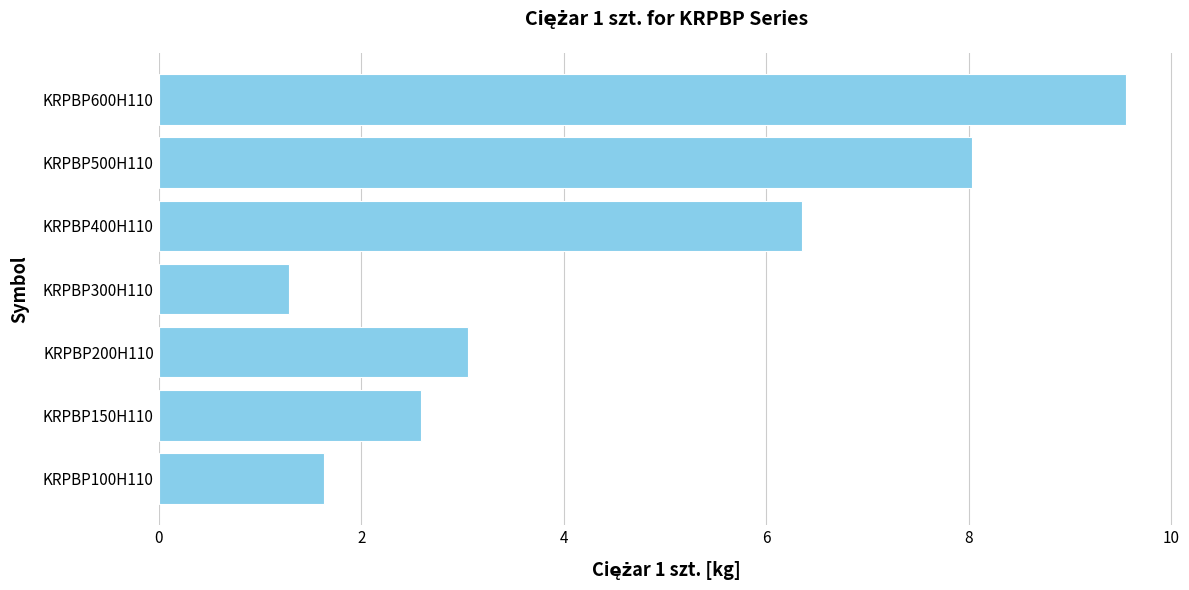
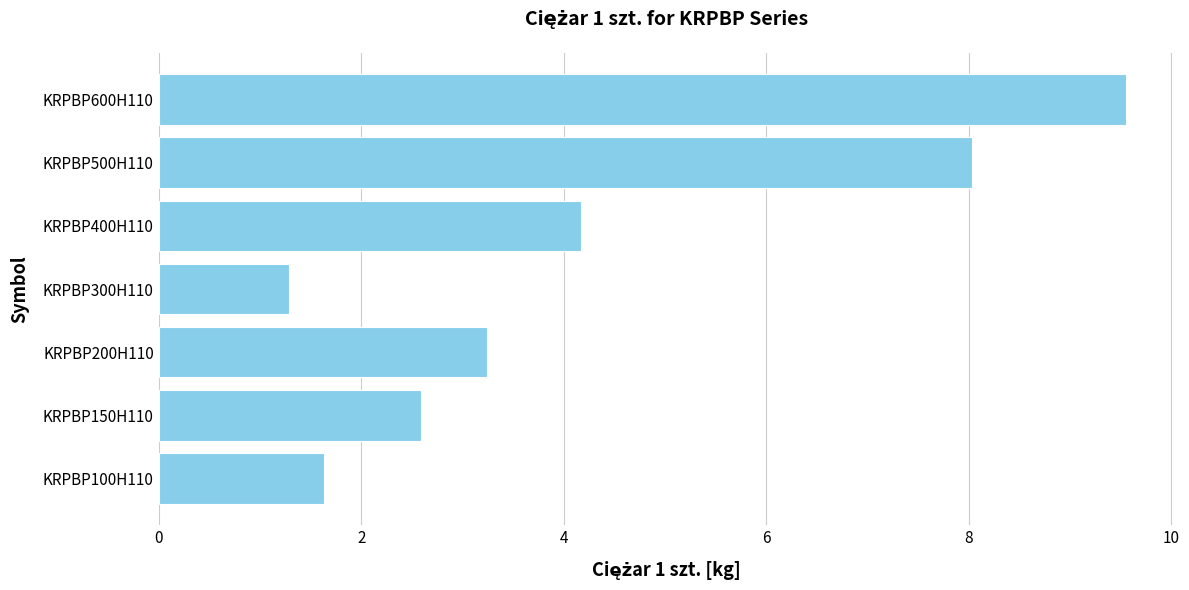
  {
    "KRPBP600H110": 9.55,
    "KRPBP500H110": 8.03,
-   "KRPBP400H110": 6.35,
+   "KRPBP400H110": 4.17,
    "KRPBP300H110": 1.29,
-   "KRPBP200H110": 3.06,
+   "KRPBP200H110": 3.24,
    "KRPBP150H110": 2.59,
    "KRPBP100H110": 1.63
  }
